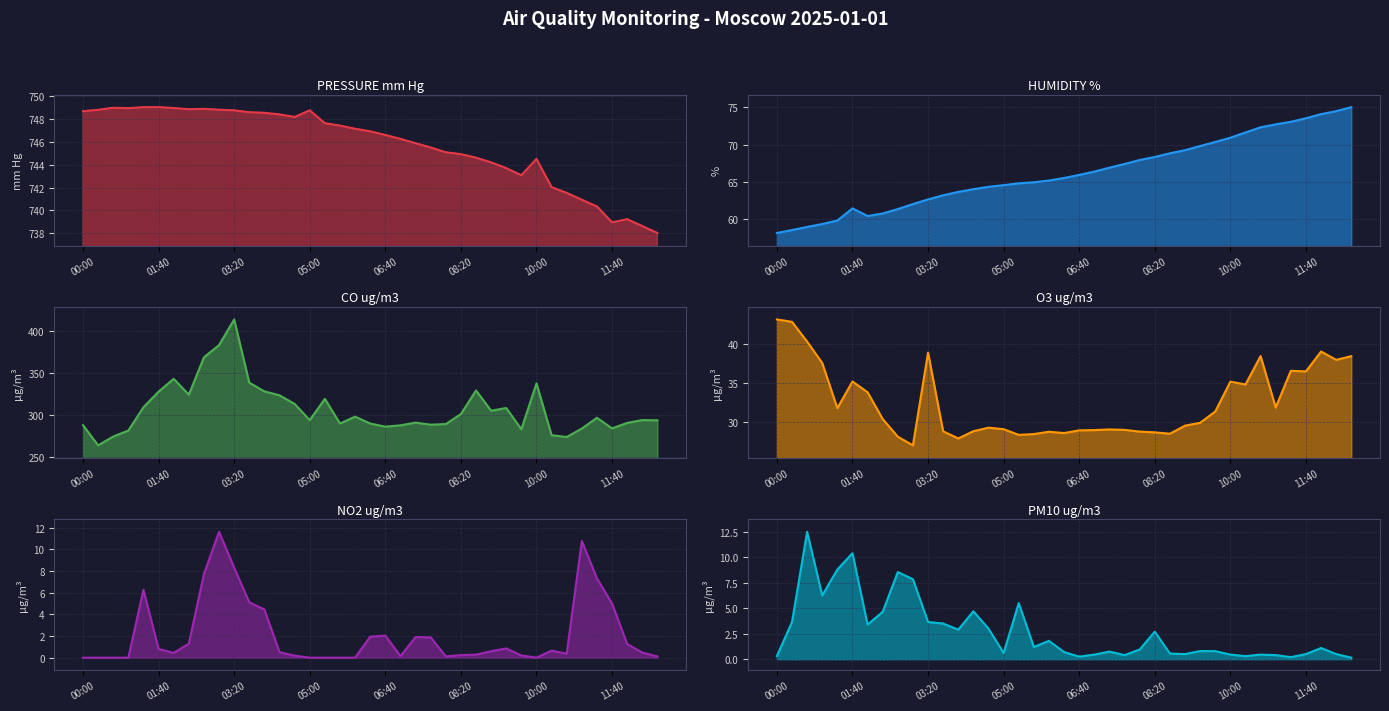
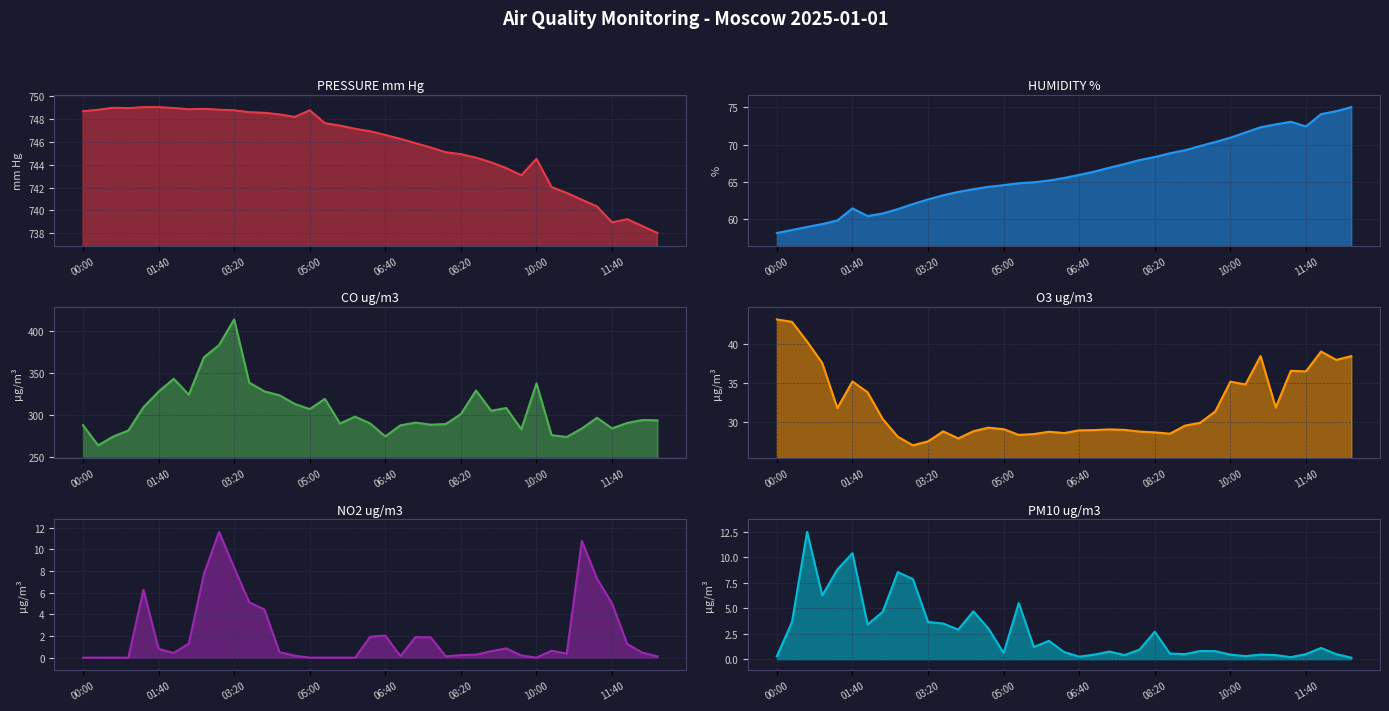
  {
    "PRESSURE mm Hg": {
      "00:00": 748.7,
      "01:40": 749.1,
      "03:20": 748.8,
      "05:00": 748.8,
      "06:40": 746.6,
      "08:20": 744.9,
      "10:00": 744.5,
      "11:40": 738.9
    },
    "HUMIDITY %": {
      "00:00": 58,
      "01:40": 61,
      "03:20": 63,
      "05:00": 65,
      "06:40": 66,
      "08:20": 68,
      "10:00": 71,
-     "11:40": 74
+     "11:40": 72
    },
    "CO ug/m3": {
      "00:00": 290,
      "01:40": 330,
      "03:20": 410,
-     "05:00": 290,
-     "06:40": 290,
+     "05:00": 310,
+     "06:40": 270,
      "08:20": 300,
      "10:00": 340,
      "11:40": 280
    },
    "O3 ug/m3": {
      "00:00": 43,
      "01:40": 35,
-     "03:20": 39,
+     "03:20": 28,
      "05:00": 29,
      "06:40": 29,
      "08:20": 29,
      "10:00": 35,
      "11:40": 36
    },
    "NO2 ug/m3": {
      "00:00": 0.0,
      "01:40": 0.8,
      "03:20": 8.3,
      "05:00": 0.0,
      "06:40": 2.0,
      "08:20": 0.2,
      "10:00": 0.0,
      "11:40": 5.0
    },
    "PM10 ug/m3": {
      "00:00": 0.3,
      "01:40": 10.4,
      "03:20": 3.7,
      "05:00": 0.6,
      "06:40": 0.3,
      "08:20": 2.7,
      "10:00": 0.5,
      "11:40": 0.5
    }
  }
